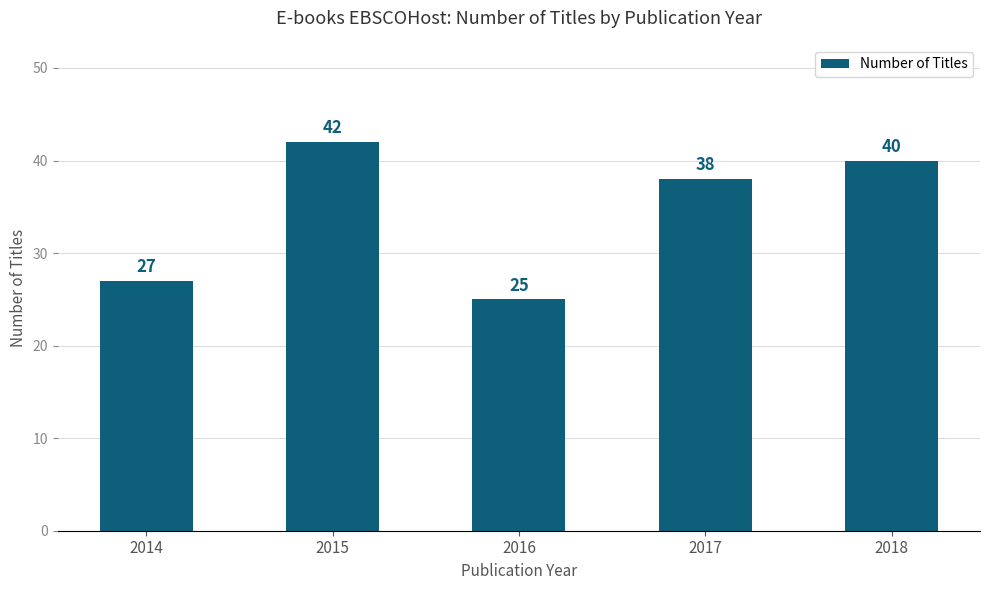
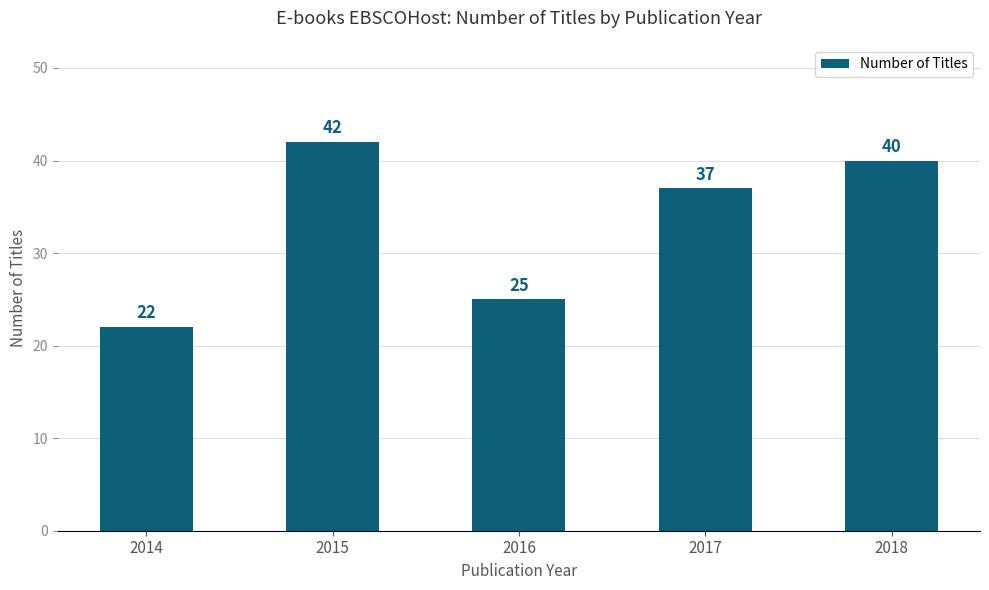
  {
-   "2014": 27,
+   "2014": 22,
    "2015": 42,
    "2016": 25,
-   "2017": 38,
+   "2017": 37,
    "2018": 40
  }
